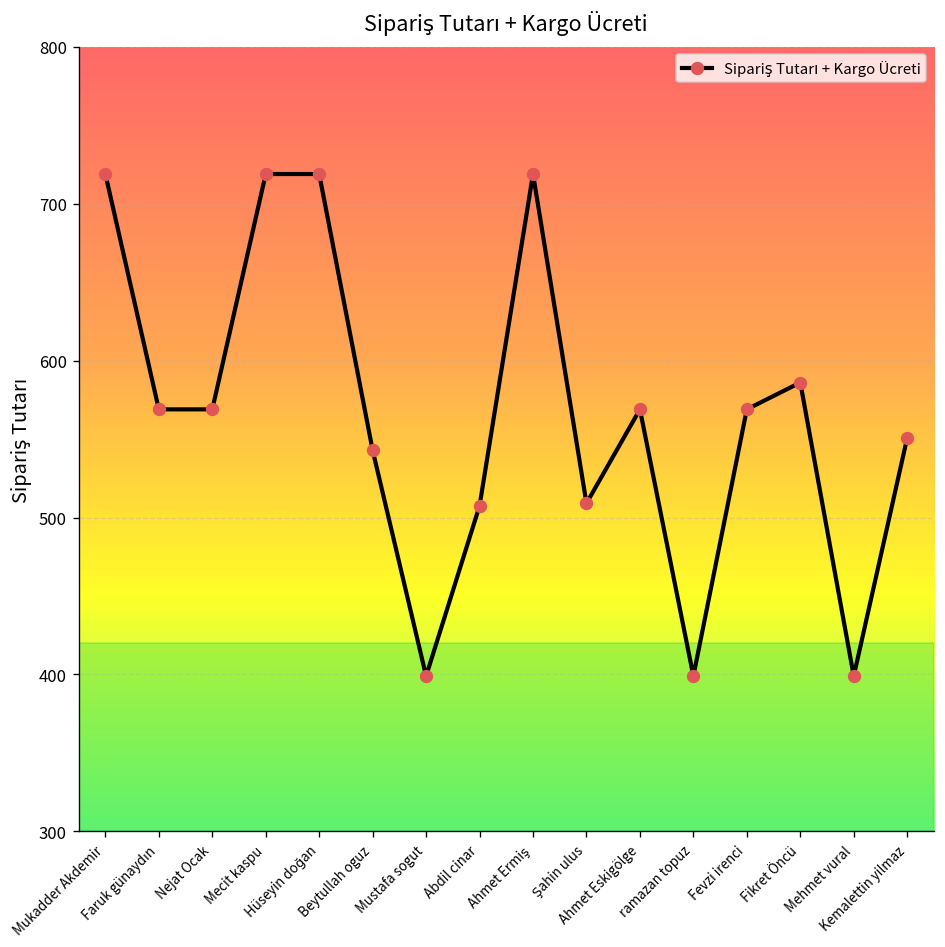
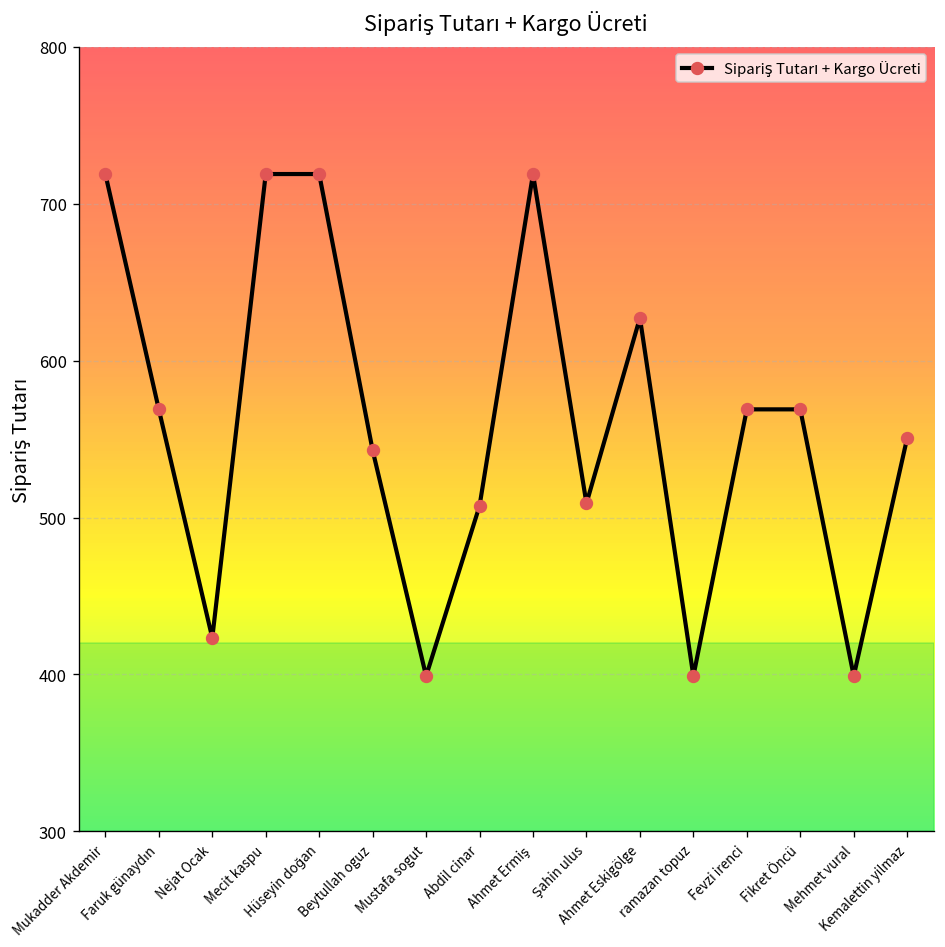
  {
    "Mukadder Akdemir": 719,
    "Faruk günaydın": 569,
-   "Nejat Ocak": 569,
+   "Nejat Ocak": 423,
    "Mecit kaspu": 719,
    "Hüseyin doğan": 719,
    "Beytullah oguz": 543,
    "Mustafa sogut": 399,
    "Abdil cinar": 508,
    "Ahmet Ermiş": 719,
    "Şahin ulus": 509,
-   "Ahmet Eskigölge": 569,
+   "Ahmet Eskigölge": 627,
    "ramazan topuz": 399,
    "Fevzi irenci": 569,
-   "Fikret Öncü": 586,
+   "Fikret Öncü": 569,
    "Mehmet vural": 399,
    "Kemalettin yilmaz": 551
  }
